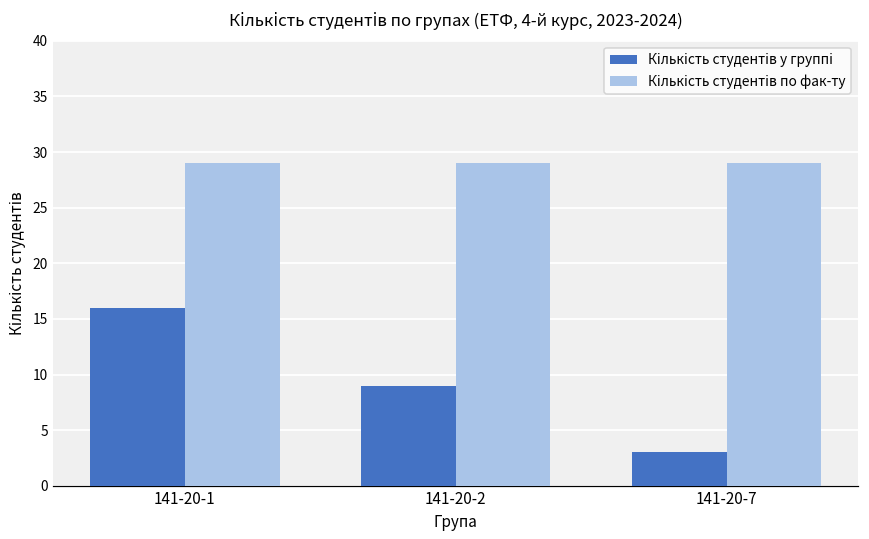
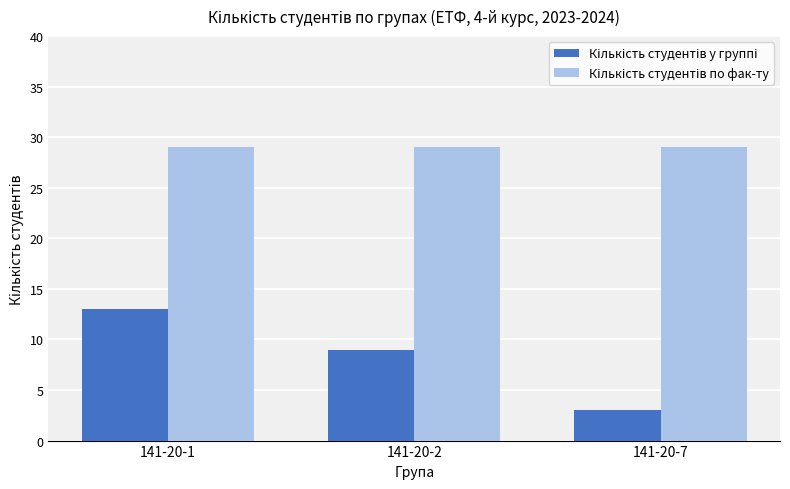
  {
    "Кількість студентів у группі": {
-     "141-20-1": 16,
+     "141-20-1": 13,
      "141-20-2": 9,
      "141-20-7": 3
    },
    "Кількість студентів по фак-ту": {
      "141-20-1": 29,
      "141-20-2": 29,
      "141-20-7": 29
    }
  }
